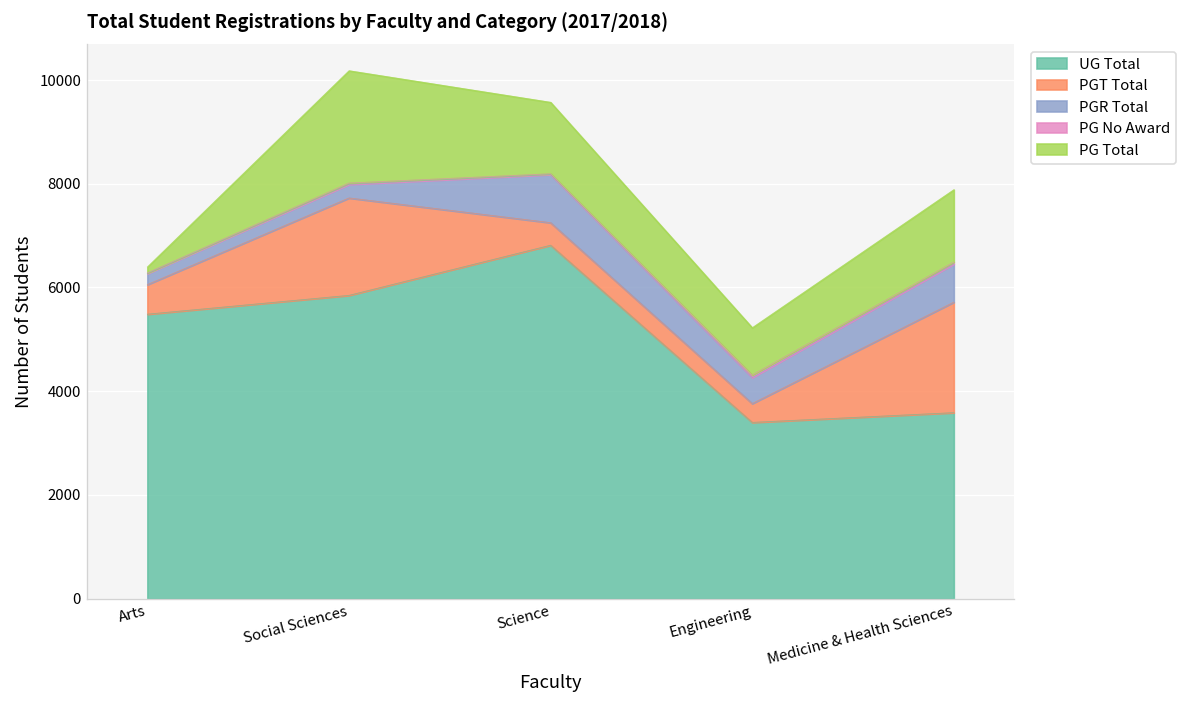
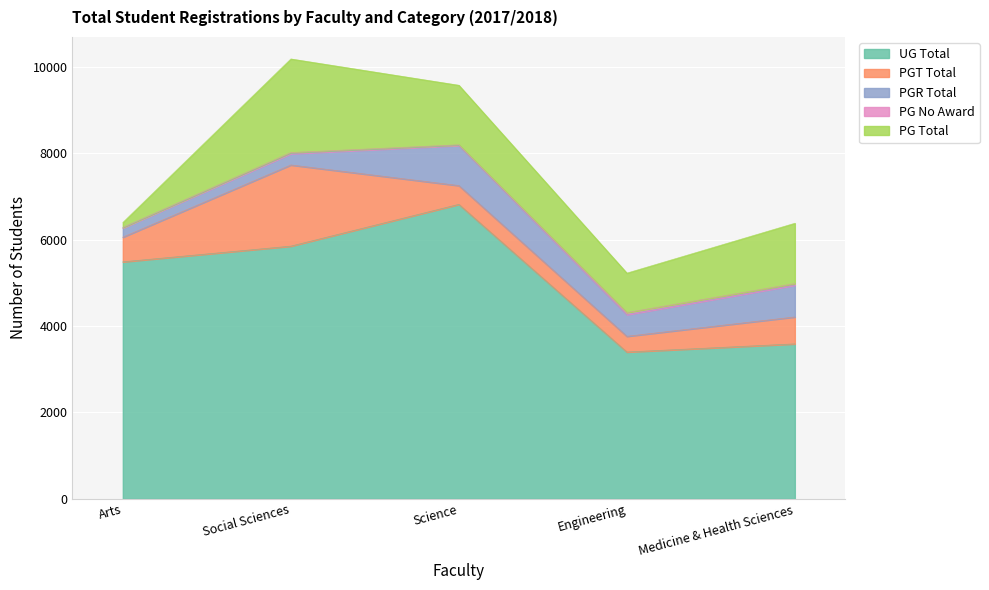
  {
    "UG Total": {
      "Arts": 5500,
      "Social Sciences": 5800,
      "Science": 6800,
      "Engineering": 3400,
      "Medicine & Health Sciences": 3600
    },
    "PGT Total": {
      "Arts": 600,
      "Social Sciences": 1900,
      "Science": 400,
      "Engineering": 400,
-     "Medicine & Health Sciences": 2100
+     "Medicine & Health Sciences": 600
    },
    "PG Total": {
      "Arts": 100,
      "Social Sciences": 2200,
      "Science": 1400,
      "Engineering": 900,
      "Medicine & Health Sciences": 1400
    }
  }
